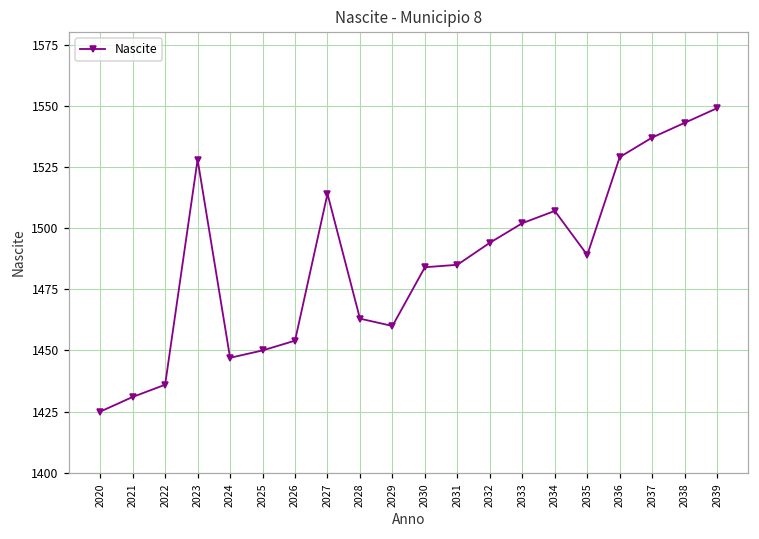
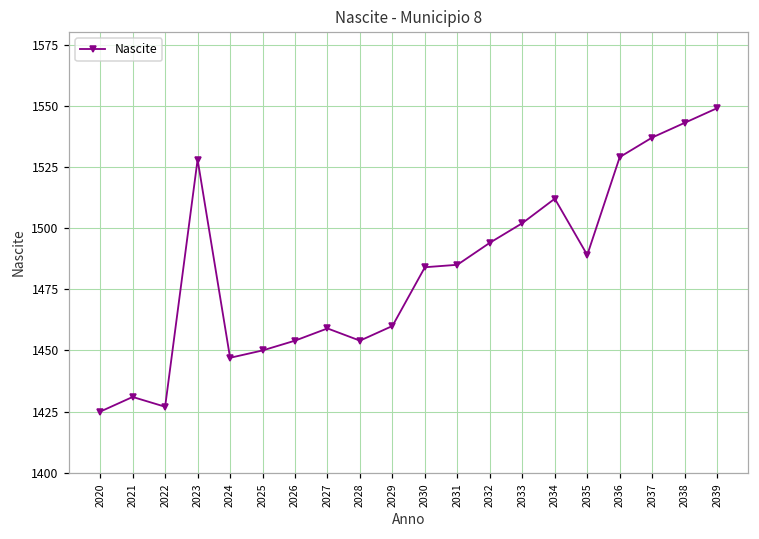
  {
    "2020": 1425,
    "2021": 1431,
-   "2022": 1436,
+   "2022": 1427,
    "2023": 1528,
    "2024": 1447,
    "2025": 1450,
    "2026": 1454,
-   "2027": 1514,
-   "2028": 1463,
+   "2027": 1459,
+   "2028": 1454,
    "2029": 1460,
    "2030": 1484,
    "2031": 1485,
    "2032": 1494,
    "2033": 1502,
-   "2034": 1507,
+   "2034": 1512,
    "2035": 1489,
    "2036": 1529,
    "2037": 1537,
    "2038": 1543,
    "2039": 1549
  }
